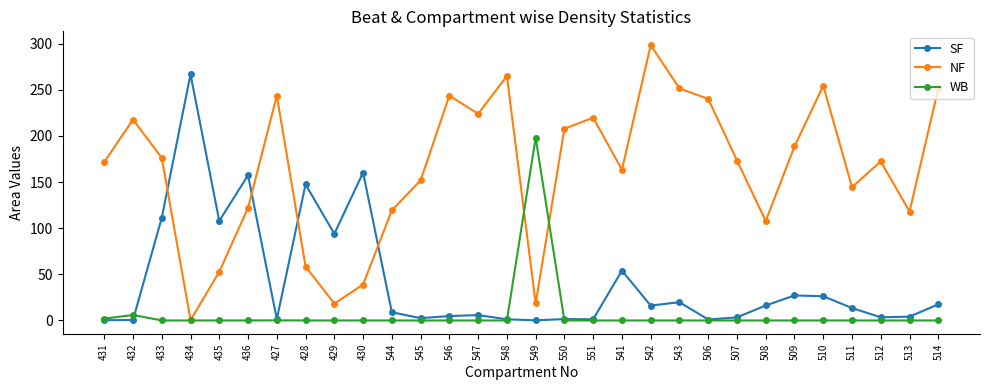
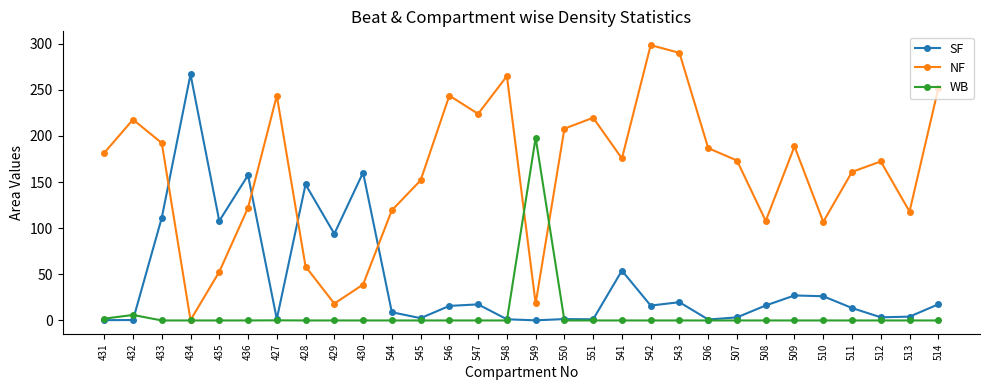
  {
    "SF": {
      "432": 0,
      "433": 110,
      "434": 270,
      "435": 110,
      "436": 160,
      "428": 150,
      "429": 90,
      "430": 160,
      "544": 10,
-     "546": 0,
-     "547": 10,
+     "546": 20,
+     "547": 20,
      "549": 0,
      "541": 50,
      "542": 20,
      "543": 20,
      "507": 0,
      "508": 20,
      "509": 30,
      "510": 30,
      "511": 10,
      "512": 0,
      "513": 0,
      "514": 20
    },
    "NF": {
-     "431": 170,
+     "431": 180,
      "432": 220,
-     "433": 180,
+     "433": 190,
      "435": 50,
      "436": 120,
      "427": 240,
      "428": 60,
      "429": 20,
      "430": 40,
      "544": 120,
      "545": 150,
      "546": 240,
      "547": 220,
      "548": 260,
      "549": 20,
      "550": 210,
      "551": 220,
-     "541": 160,
+     "541": 180,
      "542": 300,
-     "543": 250,
-     "506": 240,
+     "543": 290,
+     "506": 190,
      "507": 170,
      "508": 110,
      "509": 190,
-     "510": 250,
-     "511": 140,
+     "510": 110,
+     "511": 160,
      "512": 170,
      "513": 120
    },
    "WB": {
      "432": 10,
      "433": 0,
      "435": 0,
      "436": 0,
      "428": 0,
      "429": 0,
      "430": 0,
      "544": 0,
      "546": 0,
      "547": 0,
      "549": 200,
      "541": 0,
      "542": 0,
      "543": 0,
      "507": 0,
      "508": 0,
      "509": 0,
      "510": 0,
      "511": 0,
      "512": 0,
      "513": 0,
      "514": 0
    }
  }
